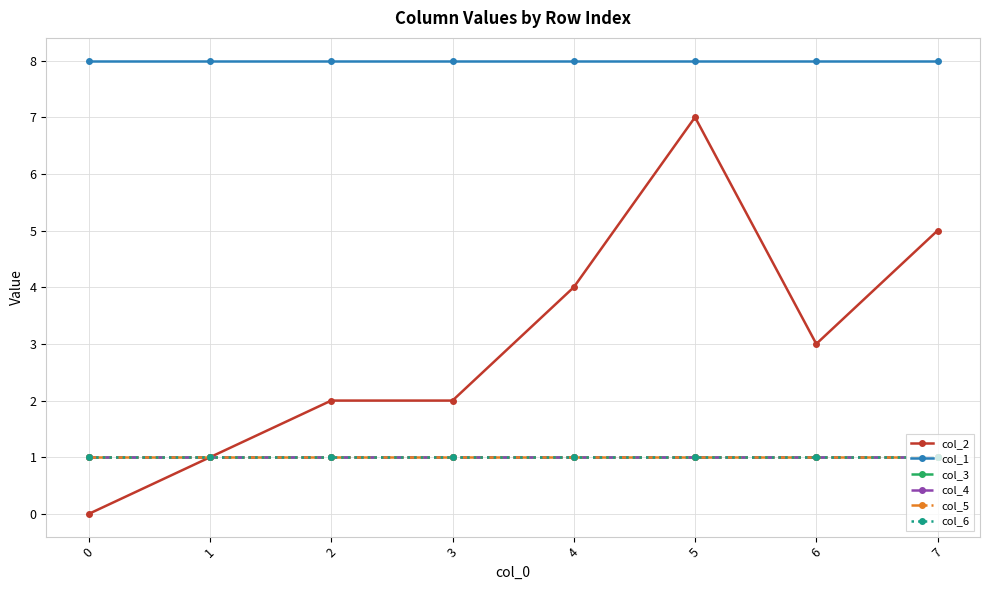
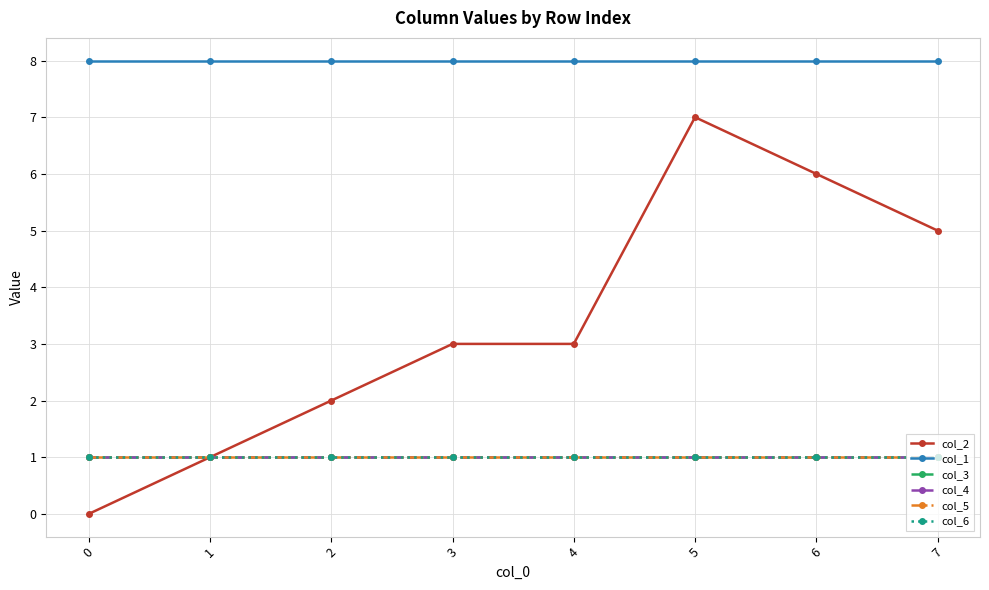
  {
    "col_2": {
      "0": 0,
      "2": 2,
-     "3": 2,
-     "4": 4,
+     "3": 3,
+     "4": 3,
      "5": 7,
-     "6": 3,
+     "6": 6,
      "7": 5
    },
    "col_1": {
      "0": 8,
      "1": 8,
      "2": 8,
      "3": 8,
      "4": 8,
      "5": 8,
      "6": 8,
      "7": 8
    },
    "col_6": {
      "0": 1,
      "2": 1,
      "3": 1,
      "4": 1,
      "5": 1,
      "6": 1
    }
  }
